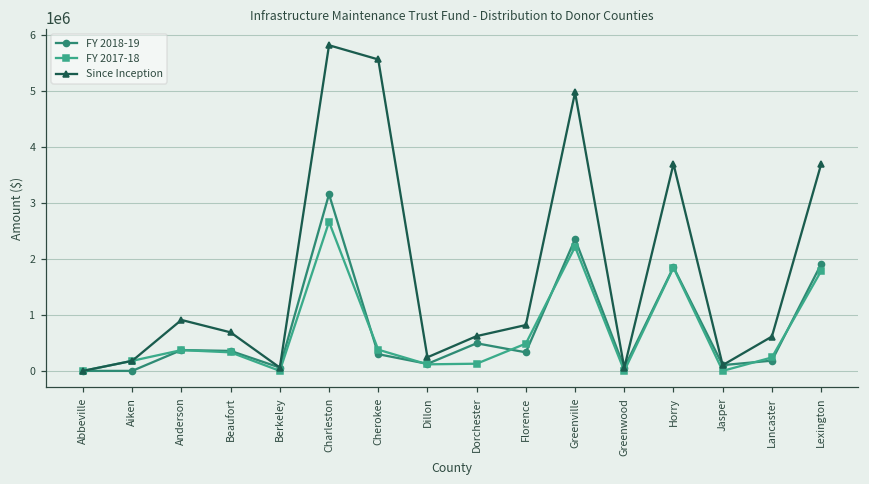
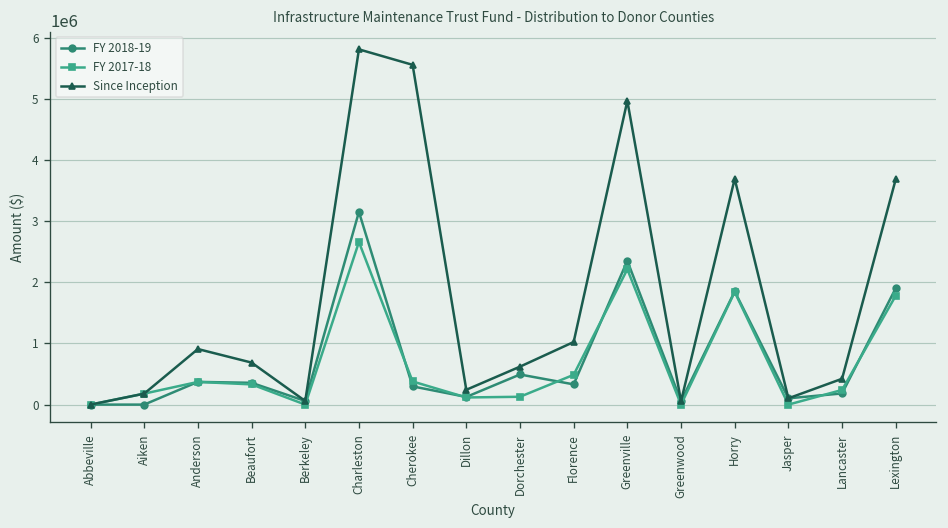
  {
    "Since Inception": {
      "Anderson": 900000,
      "Beaufort": 700000,
      "Charleston": 5800000,
      "Cherokee": 5600000,
      "Dillon": 200000,
      "Dorchester": 600000,
-     "Florence": 800000,
+     "Florence": 1000000,
      "Greenville": 5000000,
      "Horry": 3700000,
-     "Lancaster": 600000,
+     "Lancaster": 400000,
      "Lexington": 3700000
    }
  }
